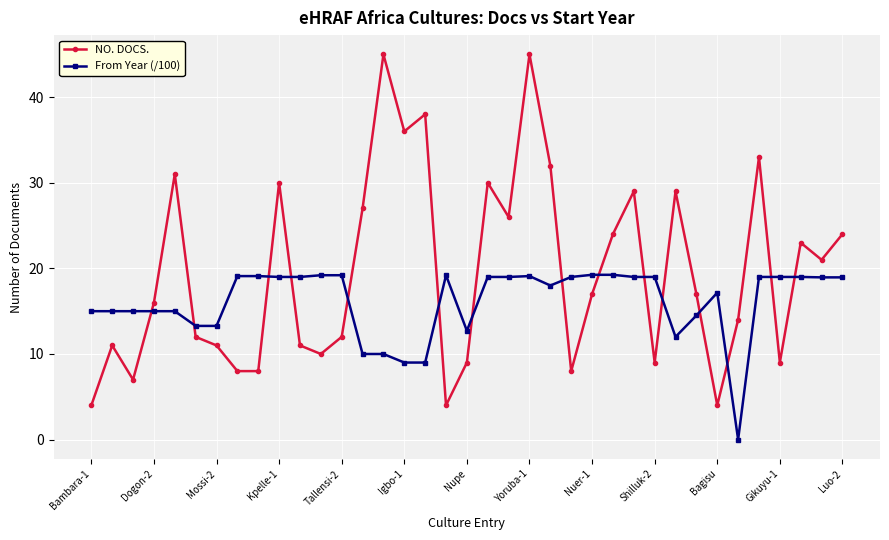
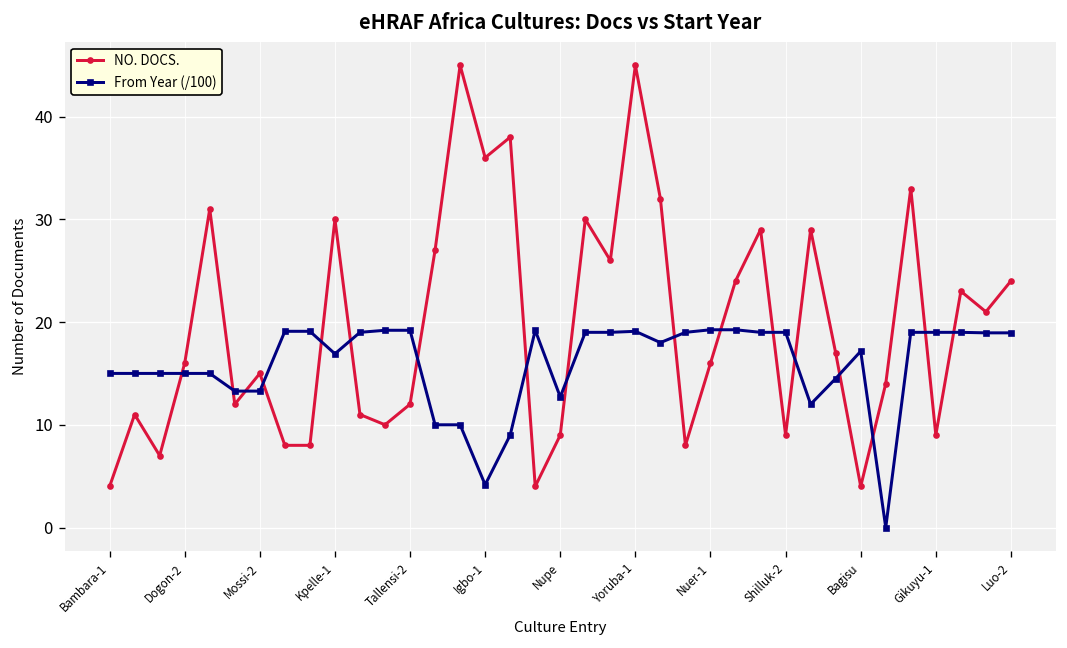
  {
    "NO. DOCS.": {
      "Bambara-1": 4,
      "Dogon-2": 16,
-     "Mossi-2": 11,
+     "Mossi-2": 15,
      "Kpelle-1": 30,
      "Tallensi-2": 12,
      "Igbo-1": 36,
      "Nupe": 9,
      "Yoruba-1": 45,
-     "Nuer-1": 17,
+     "Nuer-1": 16,
      "Shilluk-2": 9,
      "Bagisu": 4,
      "Gikuyu-1": 9,
      "Luo-2": 24
    },
    "From Year (/100)": {
      "Bambara-1": 15,
      "Dogon-2": 15,
      "Mossi-2": 13,
-     "Kpelle-1": 19,
+     "Kpelle-1": 17,
      "Tallensi-2": 19,
-     "Igbo-1": 9,
+     "Igbo-1": 4,
      "Nupe": 13,
      "Yoruba-1": 19,
      "Nuer-1": 19,
      "Shilluk-2": 19,
      "Bagisu": 17,
      "Gikuyu-1": 19,
      "Luo-2": 19
    }
  }
